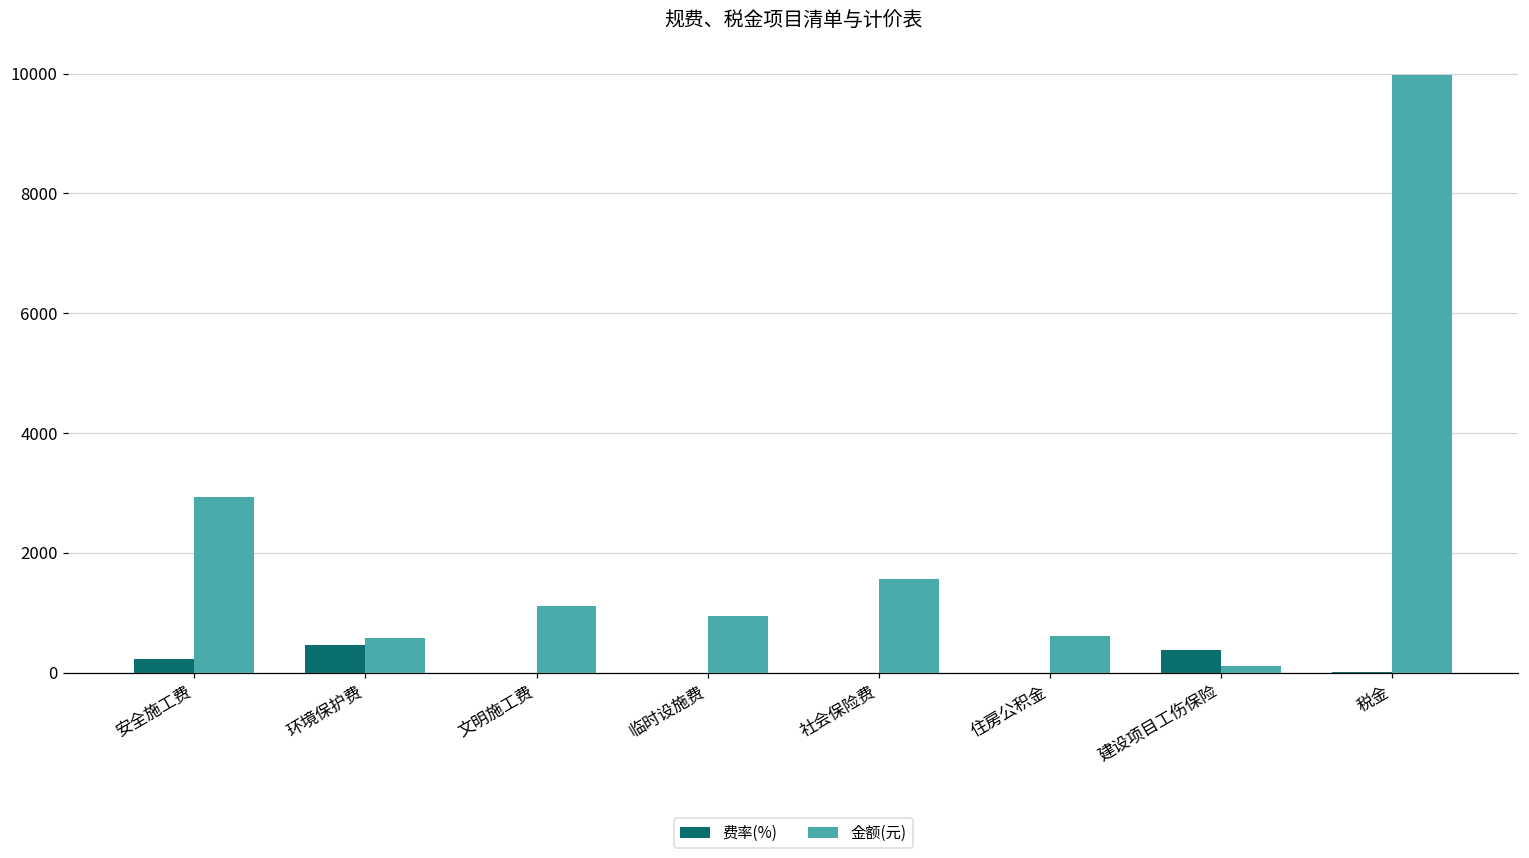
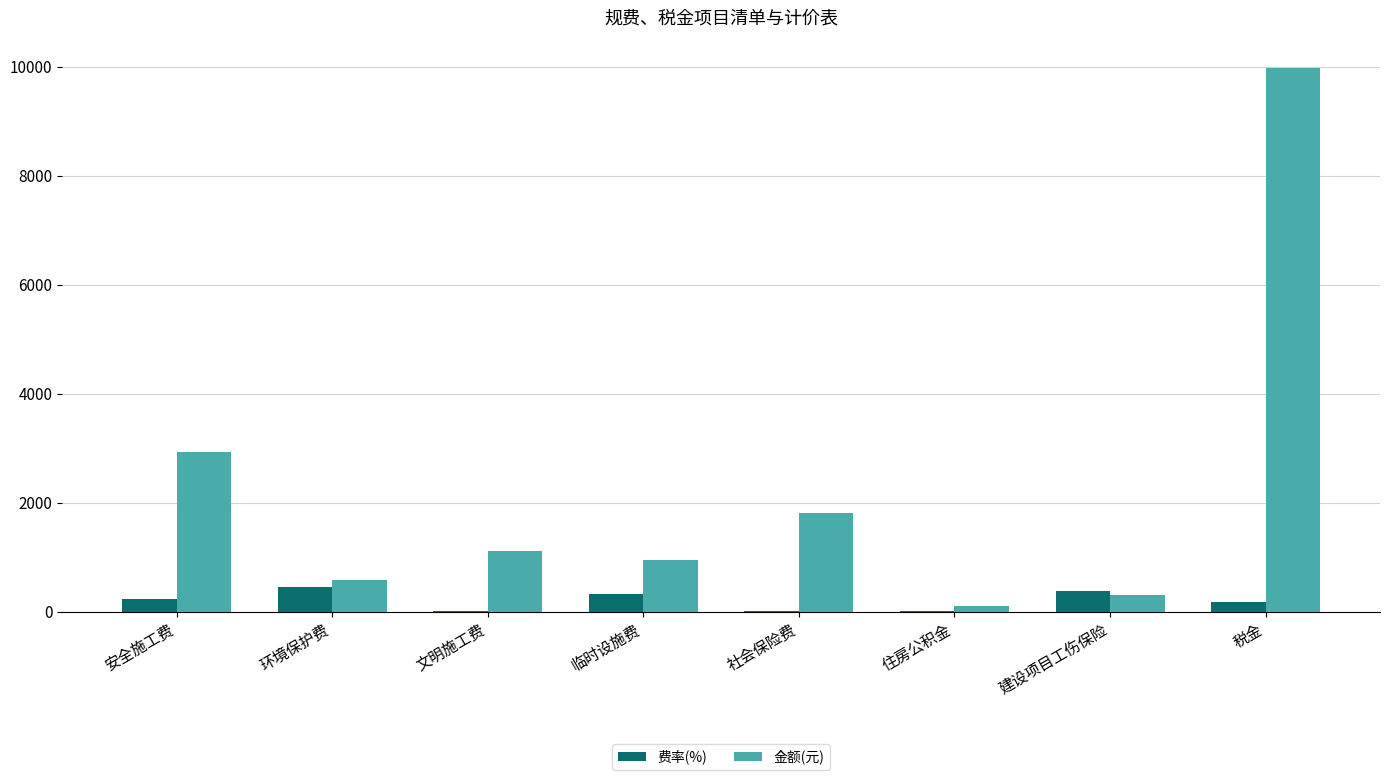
  {
    "费率(%)": {
      "安全施工费": 200,
      "环境保护费": 500,
-     "临时设施费": 0,
+     "临时设施费": 300,
      "建设项目工伤保险": 400,
-     "税金": 0
+     "税金": 200
    },
    "金额(元)": {
      "安全施工费": 2900,
      "环境保护费": 600,
      "文明施工费": 1100,
      "临时设施费": 900,
-     "社会保险费": 1600,
-     "住房公积金": 600,
-     "建设项目工伤保险": 100,
+     "社会保险费": 1800,
+     "住房公积金": 100,
+     "建设项目工伤保险": 300,
      "税金": 10000
    }
  }
